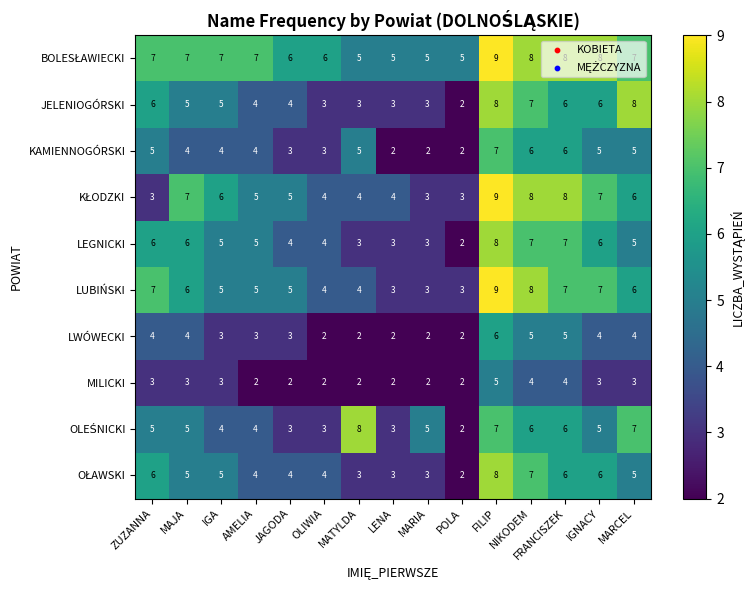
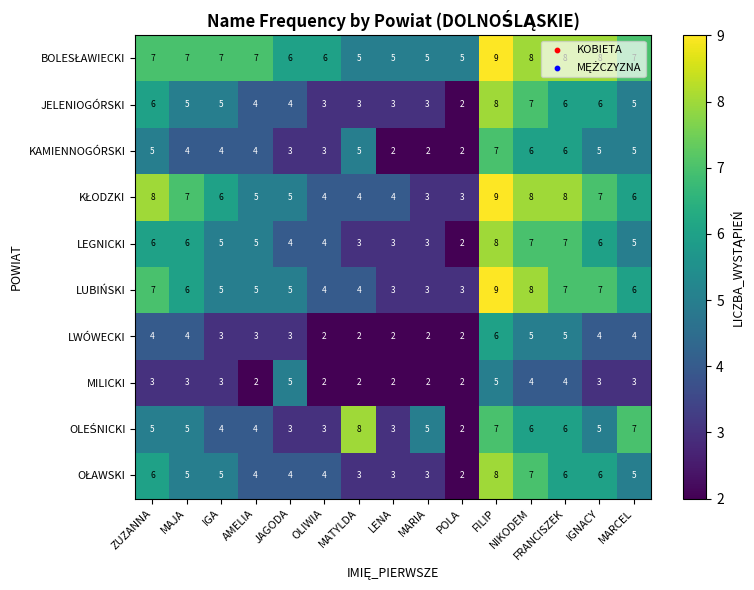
  {
    "BOLESŁAWIECKI": {
      "ZUZANNA": 7,
      "MAJA": 7,
      "IGA": 7,
      "AMELIA": 7,
      "JAGODA": 6,
      "OLIWIA": 6,
      "MATYLDA": 5,
      "LENA": 5,
      "MARIA": 5,
      "POLA": 5,
      "FILIP": 9,
      "NIKODEM": 8
    },
    "JELENIOGÓRSKI": {
      "ZUZANNA": 6,
      "MAJA": 5,
      "IGA": 5,
      "AMELIA": 4,
      "JAGODA": 4,
      "OLIWIA": 3,
      "MATYLDA": 3,
      "LENA": 3,
      "MARIA": 3,
      "POLA": 2,
      "FILIP": 8,
      "NIKODEM": 7,
      "FRANCISZEK": 6,
      "IGNACY": 6,
-     "MARCEL": 8
+     "MARCEL": 5
    },
    "KAMIENNOGÓRSKI": {
      "ZUZANNA": 5,
      "MAJA": 4,
      "IGA": 4,
      "AMELIA": 4,
      "JAGODA": 3,
      "OLIWIA": 3,
      "MATYLDA": 5,
      "LENA": 2,
      "MARIA": 2,
      "POLA": 2,
      "FILIP": 7,
      "NIKODEM": 6,
      "FRANCISZEK": 6,
      "IGNACY": 5,
      "MARCEL": 5
    },
    "KŁODZKI": {
-     "ZUZANNA": 3,
+     "ZUZANNA": 8,
      "MAJA": 7,
      "IGA": 6,
      "AMELIA": 5,
      "JAGODA": 5,
      "OLIWIA": 4,
      "MATYLDA": 4,
      "LENA": 4,
      "MARIA": 3,
      "POLA": 3,
      "FILIP": 9,
      "NIKODEM": 8,
      "FRANCISZEK": 8,
      "IGNACY": 7,
      "MARCEL": 6
    },
    "LEGNICKI": {
      "ZUZANNA": 6,
      "MAJA": 6,
      "IGA": 5,
      "AMELIA": 5,
      "JAGODA": 4,
      "OLIWIA": 4,
      "MATYLDA": 3,
      "LENA": 3,
      "MARIA": 3,
      "POLA": 2,
      "FILIP": 8,
      "NIKODEM": 7,
      "FRANCISZEK": 7,
      "IGNACY": 6,
      "MARCEL": 5
    },
    "LUBIŃSKI": {
      "ZUZANNA": 7,
      "MAJA": 6,
      "IGA": 5,
      "AMELIA": 5,
      "JAGODA": 5,
      "OLIWIA": 4,
      "MATYLDA": 4,
      "LENA": 3,
      "MARIA": 3,
      "POLA": 3,
      "FILIP": 9,
      "NIKODEM": 8,
      "FRANCISZEK": 7,
      "IGNACY": 7,
      "MARCEL": 6
    },
    "LWÓWECKI": {
      "ZUZANNA": 4,
      "MAJA": 4,
      "IGA": 3,
      "AMELIA": 3,
      "JAGODA": 3,
      "OLIWIA": 2,
      "MATYLDA": 2,
      "LENA": 2,
      "MARIA": 2,
      "POLA": 2,
      "FILIP": 6,
      "NIKODEM": 5,
      "FRANCISZEK": 5,
      "IGNACY": 4,
      "MARCEL": 4
    },
    "MILICKI": {
      "ZUZANNA": 3,
      "MAJA": 3,
      "IGA": 3,
      "AMELIA": 2,
-     "JAGODA": 2,
+     "JAGODA": 5,
      "OLIWIA": 2,
      "MATYLDA": 2,
      "LENA": 2,
      "MARIA": 2,
      "POLA": 2,
      "FILIP": 5,
      "NIKODEM": 4,
      "FRANCISZEK": 4,
      "IGNACY": 3,
      "MARCEL": 3
    },
    "OLEŚNICKI": {
      "ZUZANNA": 5,
      "MAJA": 5,
      "IGA": 4,
      "AMELIA": 4,
      "JAGODA": 3,
      "OLIWIA": 3,
      "MATYLDA": 8,
      "LENA": 3,
      "MARIA": 5,
      "POLA": 2,
      "FILIP": 7,
      "NIKODEM": 6,
      "FRANCISZEK": 6,
      "IGNACY": 5,
      "MARCEL": 7
    },
    "OŁAWSKI": {
      "ZUZANNA": 6,
      "MAJA": 5,
      "IGA": 5,
      "AMELIA": 4,
      "JAGODA": 4,
      "OLIWIA": 4,
      "MATYLDA": 3,
      "LENA": 3,
      "MARIA": 3,
      "POLA": 2,
      "FILIP": 8,
      "NIKODEM": 7,
      "FRANCISZEK": 6,
      "IGNACY": 6,
      "MARCEL": 5
    }
  }
